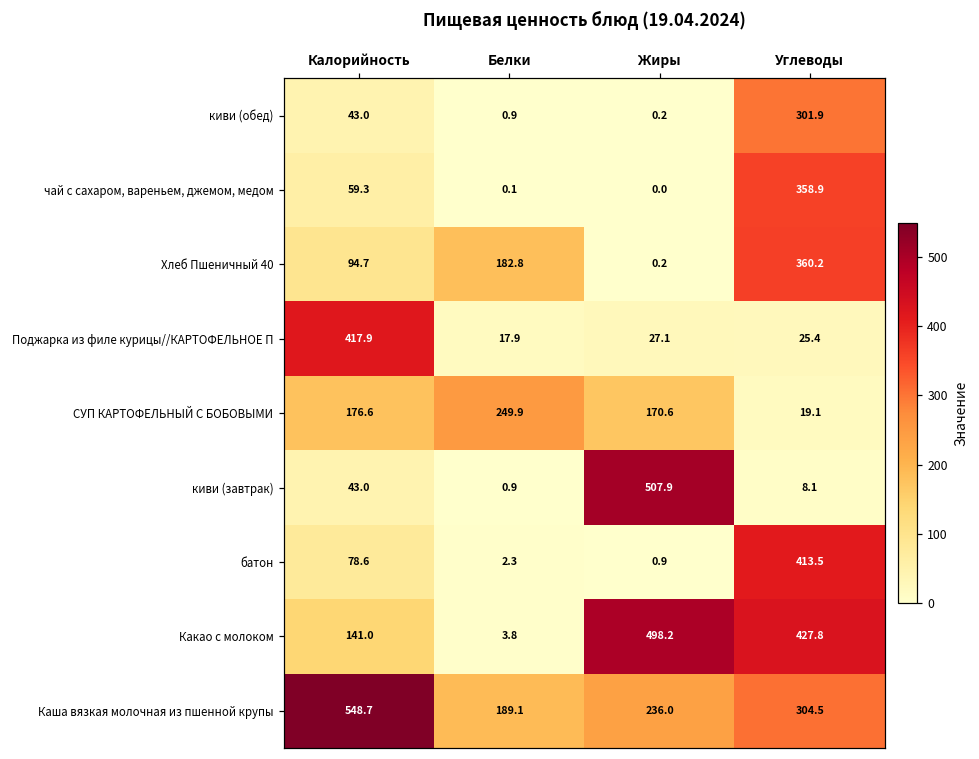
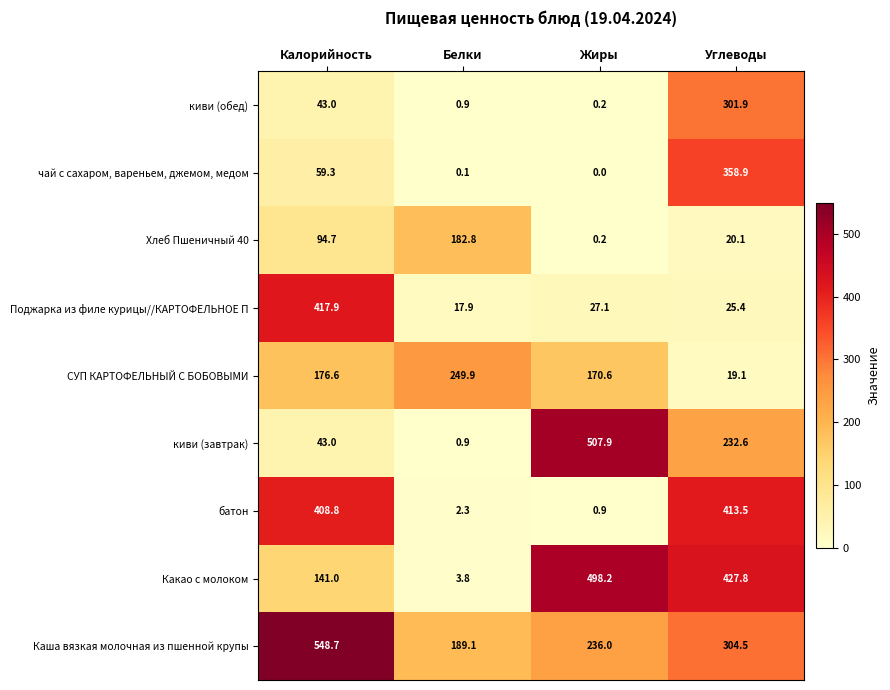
  {
    "киви (обед)": {
      "Калорийность": 43.0,
      "Белки": 0.9,
      "Жиры": 0.2,
      "Углеводы": 301.9
    },
    "чай с сахаром, вареньем, джемом, медом": {
      "Калорийность": 59.3,
      "Белки": 0.1,
      "Жиры": 0.0,
      "Углеводы": 358.9
    },
    "Хлеб Пшеничный 40": {
      "Калорийность": 94.7,
      "Белки": 182.8,
      "Жиры": 0.2,
-     "Углеводы": 360.2
+     "Углеводы": 20.1
    },
    "Поджарка из филе курицы//КАРТОФЕЛЬНОЕ П": {
      "Калорийность": 417.9,
      "Белки": 17.9,
      "Жиры": 27.1,
      "Углеводы": 25.4
    },
    "СУП КАРТОФЕЛЬНЫЙ С БОБОВЫМИ": {
      "Калорийность": 176.6,
      "Белки": 249.9,
      "Жиры": 170.6,
      "Углеводы": 19.1
    },
    "киви (завтрак)": {
      "Калорийность": 43.0,
      "Белки": 0.9,
      "Жиры": 507.9,
-     "Углеводы": 8.1
+     "Углеводы": 232.6
    },
    "батон": {
-     "Калорийность": 78.6,
+     "Калорийность": 408.8,
      "Белки": 2.3,
      "Жиры": 0.9,
      "Углеводы": 413.5
    },
    "Какао с молоком": {
      "Калорийность": 141.0,
      "Белки": 3.8,
      "Жиры": 498.2,
      "Углеводы": 427.8
    },
    "Каша вязкая молочная из пшенной крупы": {
      "Калорийность": 548.7,
      "Белки": 189.1,
      "Жиры": 236.0,
      "Углеводы": 304.5
    }
  }
